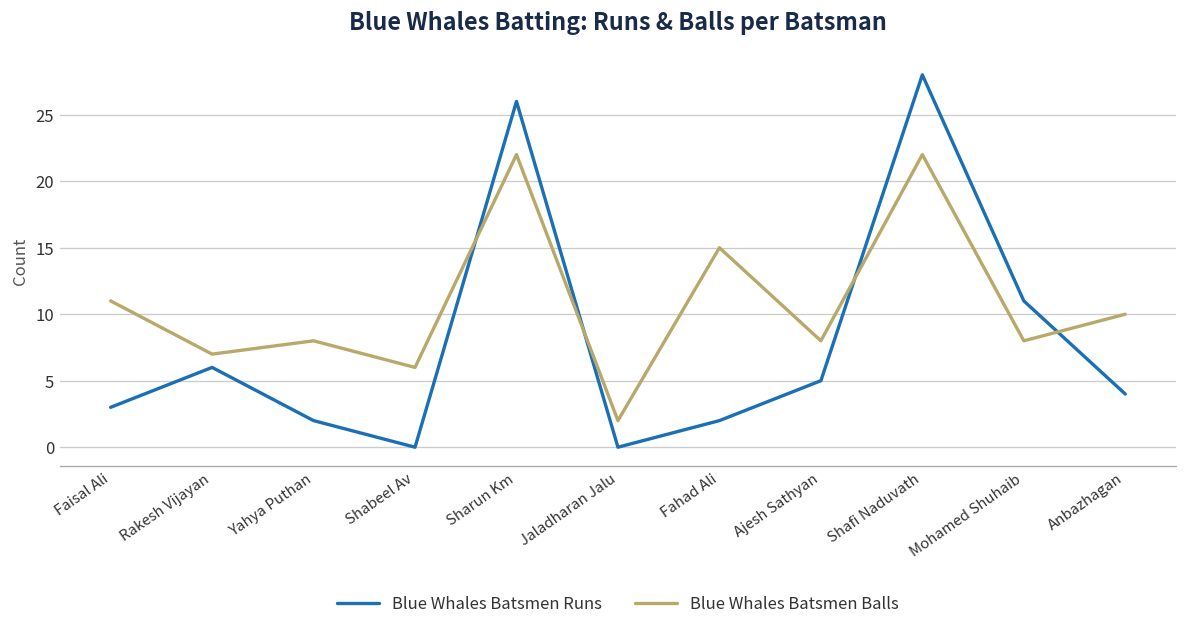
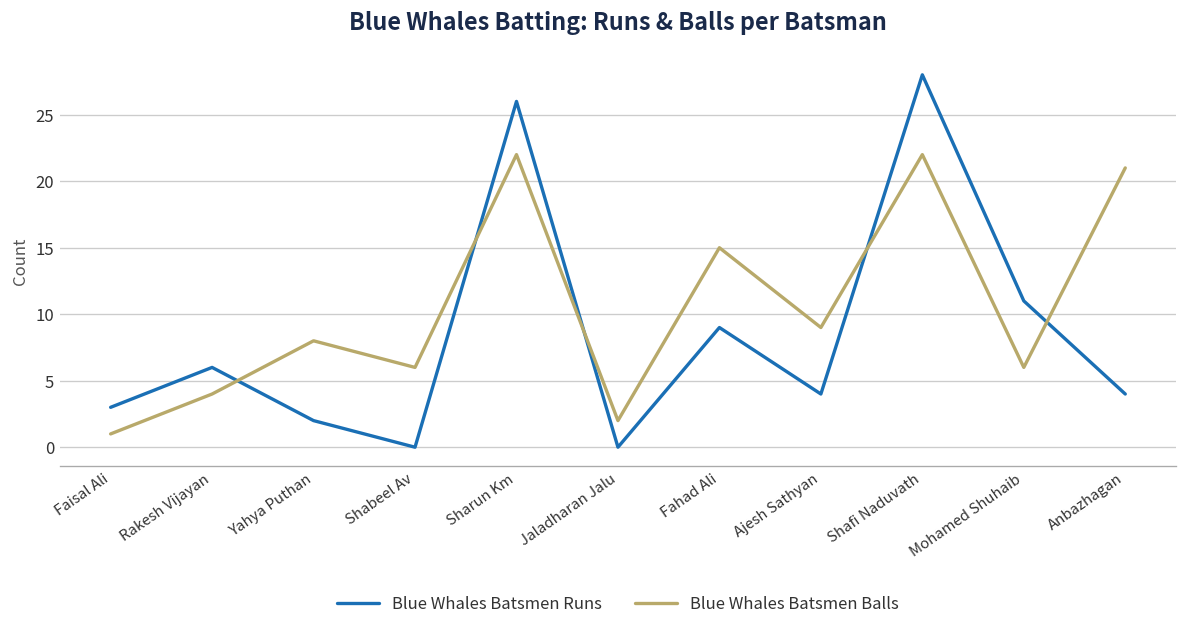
  {
    "Blue Whales Batsmen Runs": {
      "Faisal Ali": 3,
      "Rakesh Vijayan": 6,
      "Yahya Puthan": 2,
      "Shabeel Av": 0,
      "Sharun Km": 26,
      "Jaladharan Jalu": 0,
-     "Fahad Ali": 2,
-     "Ajesh Sathyan": 5,
+     "Fahad Ali": 9,
+     "Ajesh Sathyan": 4,
      "Shafi Naduvath": 28,
      "Mohamed Shuhaib": 11,
      "Anbazhagan": 4
    },
    "Blue Whales Batsmen Balls": {
-     "Faisal Ali": 11,
-     "Rakesh Vijayan": 7,
+     "Faisal Ali": 1,
+     "Rakesh Vijayan": 4,
      "Yahya Puthan": 8,
      "Shabeel Av": 6,
      "Sharun Km": 22,
      "Jaladharan Jalu": 2,
      "Fahad Ali": 15,
-     "Ajesh Sathyan": 8,
+     "Ajesh Sathyan": 9,
      "Shafi Naduvath": 22,
-     "Mohamed Shuhaib": 8,
-     "Anbazhagan": 10
+     "Mohamed Shuhaib": 6,
+     "Anbazhagan": 21
    }
  }
